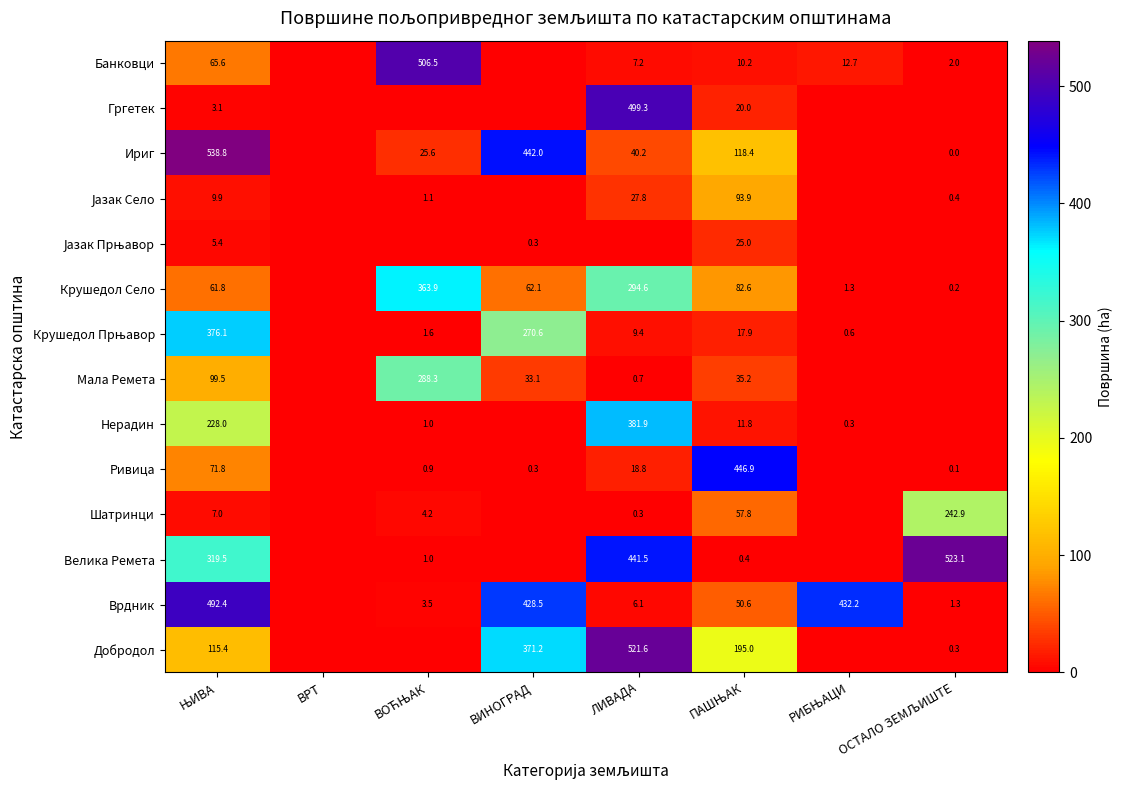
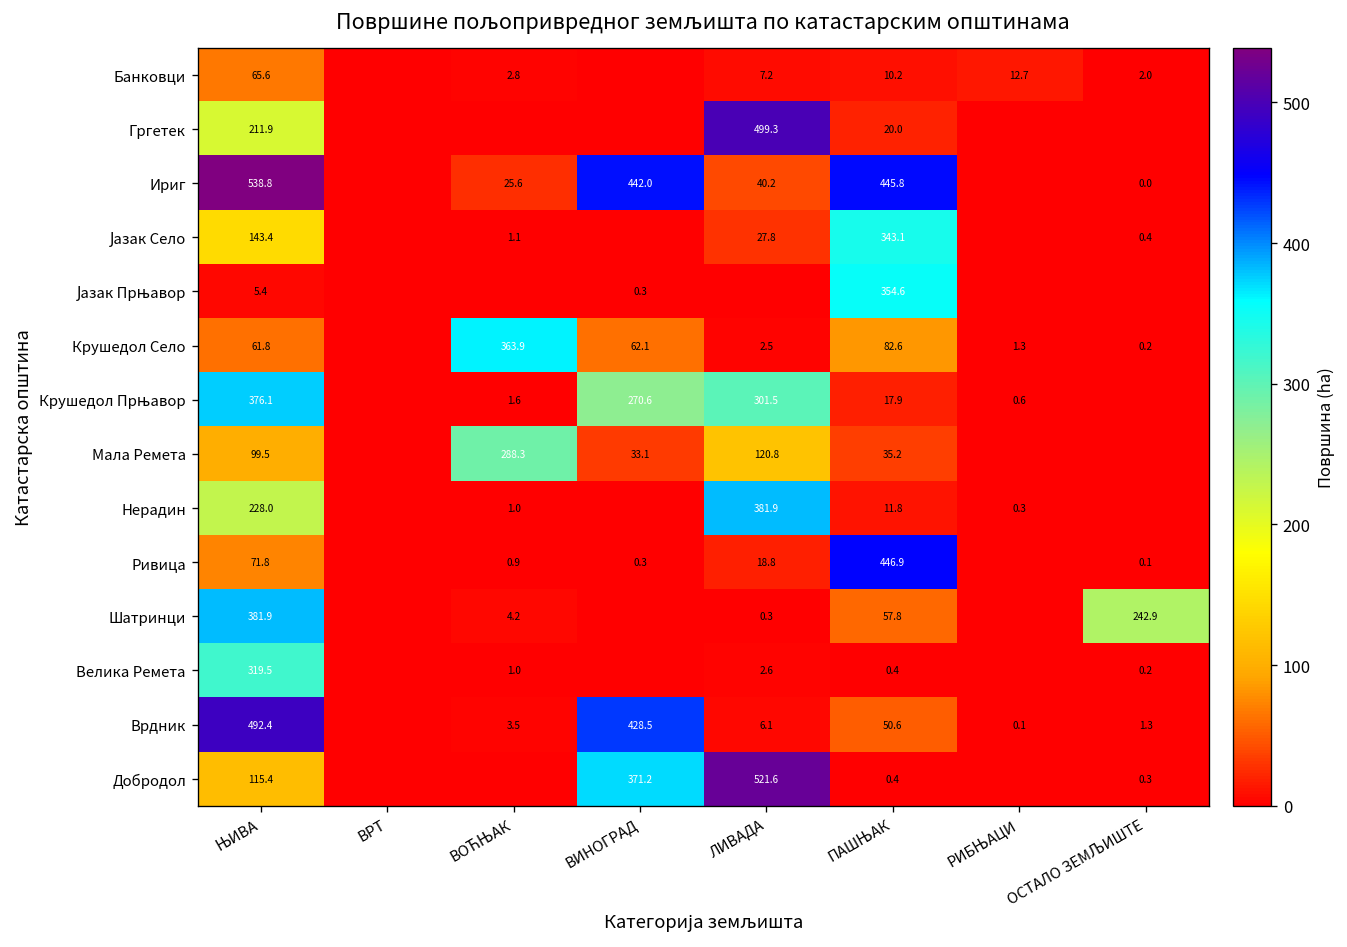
  {
    "Банковци": {
      "ЊИВА": 65.6,
-     "ВОЋЊАК": 506.5,
+     "ВОЋЊАК": 2.8,
      "ЛИВАДА": 7.2,
      "ПАШЊАК": 10.2,
      "РИБЊАЦИ": 12.7,
      "ОСТАЛО ЗЕМЉИШТЕ": 2.0
    },
    "Гргетек": {
-     "ЊИВА": 3.1,
+     "ЊИВА": 211.9,
      "ЛИВАДА": 499.3,
      "ПАШЊАК": 20.0
    },
    "Ириг": {
      "ЊИВА": 538.8,
      "ВОЋЊАК": 25.6,
      "ВИНОГРАД": 442.0,
      "ЛИВАДА": 40.2,
-     "ПАШЊАК": 118.4,
+     "ПАШЊАК": 445.8,
      "ОСТАЛО ЗЕМЉИШТЕ": 0.0
    },
    "Јазак Село": {
-     "ЊИВА": 9.9,
+     "ЊИВА": 143.4,
      "ВОЋЊАК": 1.1,
      "ЛИВАДА": 27.8,
-     "ПАШЊАК": 93.9,
+     "ПАШЊАК": 343.1,
      "ОСТАЛО ЗЕМЉИШТЕ": 0.4
    },
    "Јазак Прњавор": {
      "ЊИВА": 5.4,
      "ВИНОГРАД": 0.3,
-     "ПАШЊАК": 25.0
+     "ПАШЊАК": 354.6
    },
    "Крушедол Село": {
      "ЊИВА": 61.8,
      "ВОЋЊАК": 363.9,
      "ВИНОГРАД": 62.1,
-     "ЛИВАДА": 294.6,
+     "ЛИВАДА": 2.5,
      "ПАШЊАК": 82.6,
      "РИБЊАЦИ": 1.3,
      "ОСТАЛО ЗЕМЉИШТЕ": 0.2
    },
    "Крушедол Прњавор": {
      "ЊИВА": 376.1,
      "ВОЋЊАК": 1.6,
      "ВИНОГРАД": 270.6,
-     "ЛИВАДА": 9.4,
+     "ЛИВАДА": 301.5,
      "ПАШЊАК": 17.9,
      "РИБЊАЦИ": 0.6
    },
    "Мала Ремета": {
      "ЊИВА": 99.5,
      "ВОЋЊАК": 288.3,
      "ВИНОГРАД": 33.1,
-     "ЛИВАДА": 0.7,
+     "ЛИВАДА": 120.8,
      "ПАШЊАК": 35.2
    },
    "Нерадин": {
      "ЊИВА": 228.0,
      "ВОЋЊАК": 1.0,
      "ЛИВАДА": 381.9,
      "ПАШЊАК": 11.8,
      "РИБЊАЦИ": 0.3
    },
    "Ривица": {
      "ЊИВА": 71.8,
      "ВОЋЊАК": 0.9,
      "ВИНОГРАД": 0.3,
      "ЛИВАДА": 18.8,
      "ПАШЊАК": 446.9,
      "ОСТАЛО ЗЕМЉИШТЕ": 0.1
    },
    "Шатринци": {
-     "ЊИВА": 7.0,
+     "ЊИВА": 381.9,
      "ВОЋЊАК": 4.2,
      "ЛИВАДА": 0.3,
      "ПАШЊАК": 57.8,
      "ОСТАЛО ЗЕМЉИШТЕ": 242.9
    },
    "Велика Ремета": {
      "ЊИВА": 319.5,
      "ВОЋЊАК": 1.0,
-     "ЛИВАДА": 441.5,
+     "ЛИВАДА": 2.6,
      "ПАШЊАК": 0.4,
-     "ОСТАЛО ЗЕМЉИШТЕ": 523.1
+     "ОСТАЛО ЗЕМЉИШТЕ": 0.2
    },
    "Врдник": {
      "ЊИВА": 492.4,
      "ВОЋЊАК": 3.5,
      "ВИНОГРАД": 428.5,
      "ЛИВАДА": 6.1,
      "ПАШЊАК": 50.6,
-     "РИБЊАЦИ": 432.2,
+     "РИБЊАЦИ": 0.1,
      "ОСТАЛО ЗЕМЉИШТЕ": 1.3
    },
    "Добродол": {
      "ЊИВА": 115.4,
      "ВИНОГРАД": 371.2,
      "ЛИВАДА": 521.6,
-     "ПАШЊАК": 195.0,
+     "ПАШЊАК": 0.4,
      "ОСТАЛО ЗЕМЉИШТЕ": 0.3
    }
  }
